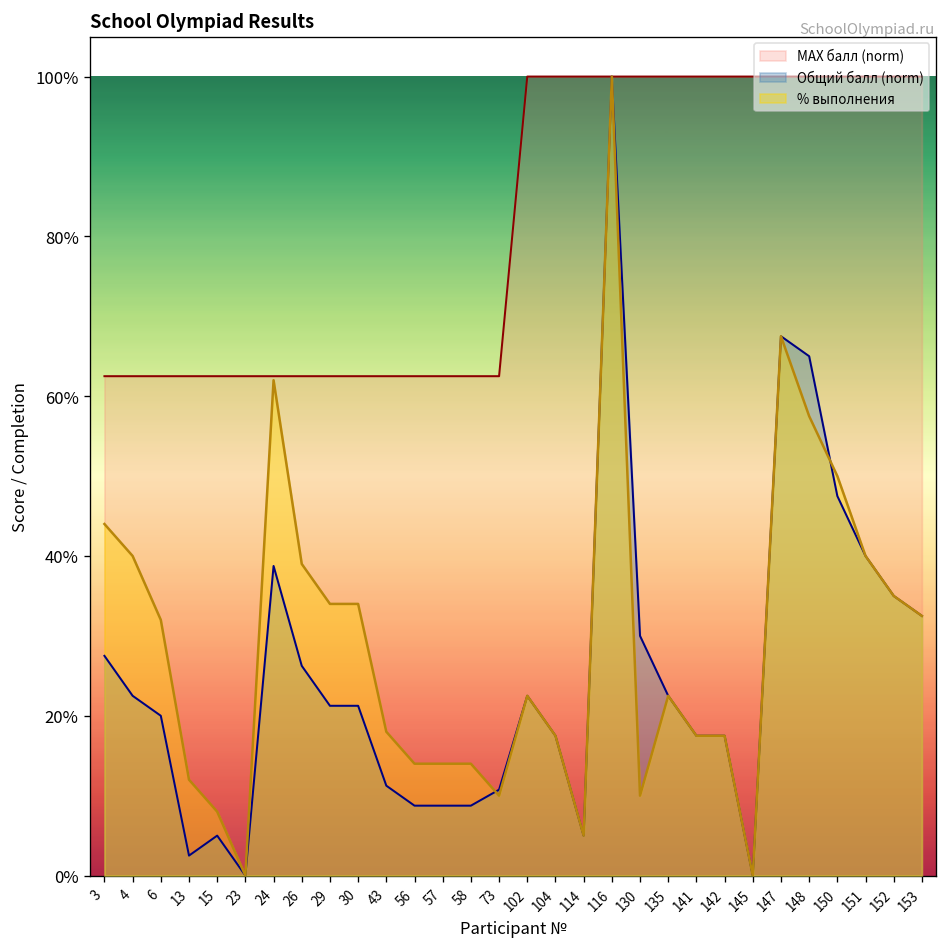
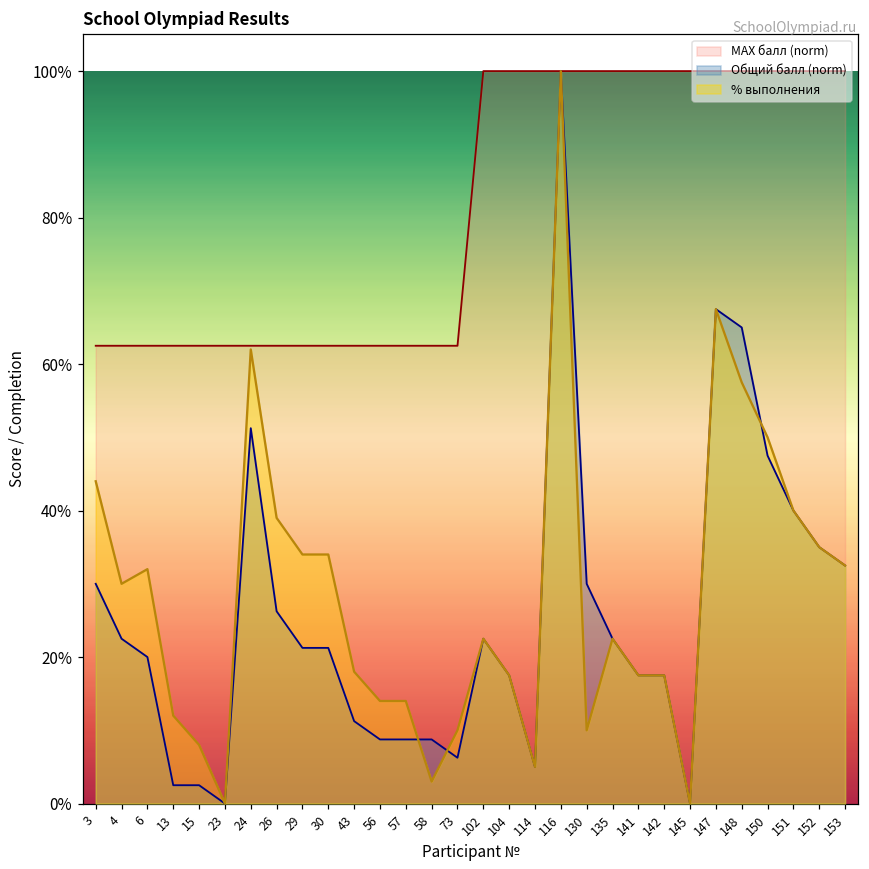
  {
    "МАХ балл (norm)": {
      "3": "63%",
      "4": "63%",
      "6": "63%",
      "13": "63%",
      "15": "63%",
      "23": "63%",
      "24": "63%",
      "26": "63%",
      "29": "63%",
      "30": "63%",
      "43": "63%",
      "56": "63%",
      "57": "63%",
      "58": "63%",
      "73": "63%",
      "102": "100%",
      "104": "100%",
      "114": "100%",
      "130": "100%",
      "135": "100%",
      "141": "100%",
      "142": "100%",
      "145": "100%"
    },
    "Общий балл (norm)": {
-     "3": "28%",
+     "3": "30%",
      "4": "23%",
      "6": "20%",
      "13": "3%",
-     "15": "5%",
-     "24": "39%",
+     "15": "3%",
+     "24": "51%",
      "26": "26%",
      "29": "21%",
      "30": "21%",
      "43": "11%",
      "56": "9%",
      "57": "9%",
      "58": "9%",
-     "73": "11%",
+     "73": "6%",
      "130": "30%",
      "148": "65%",
      "150": "48%"
    },
    "% выполнения": {
      "3": "44%",
-     "4": "40%",
+     "4": "30%",
      "6": "32%",
      "13": "12%",
      "15": "8%",
      "24": "62%",
      "26": "39%",
      "29": "34%",
      "30": "34%",
      "43": "18%",
      "56": "14%",
      "57": "14%",
-     "58": "14%",
+     "58": "3%",
      "73": "10%",
      "130": "10%",
      "148": "57%",
      "150": "50%"
    }
  }
